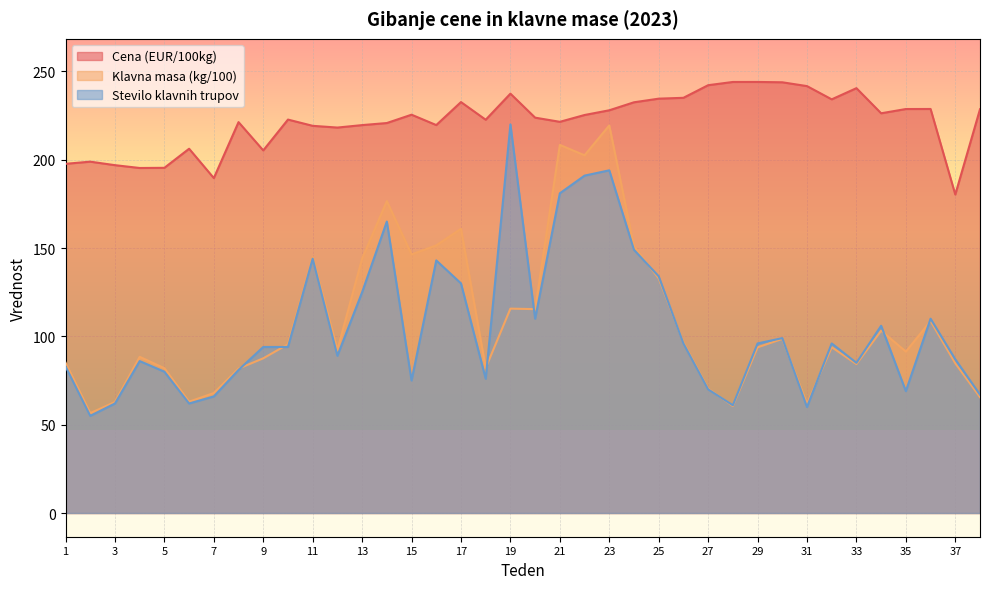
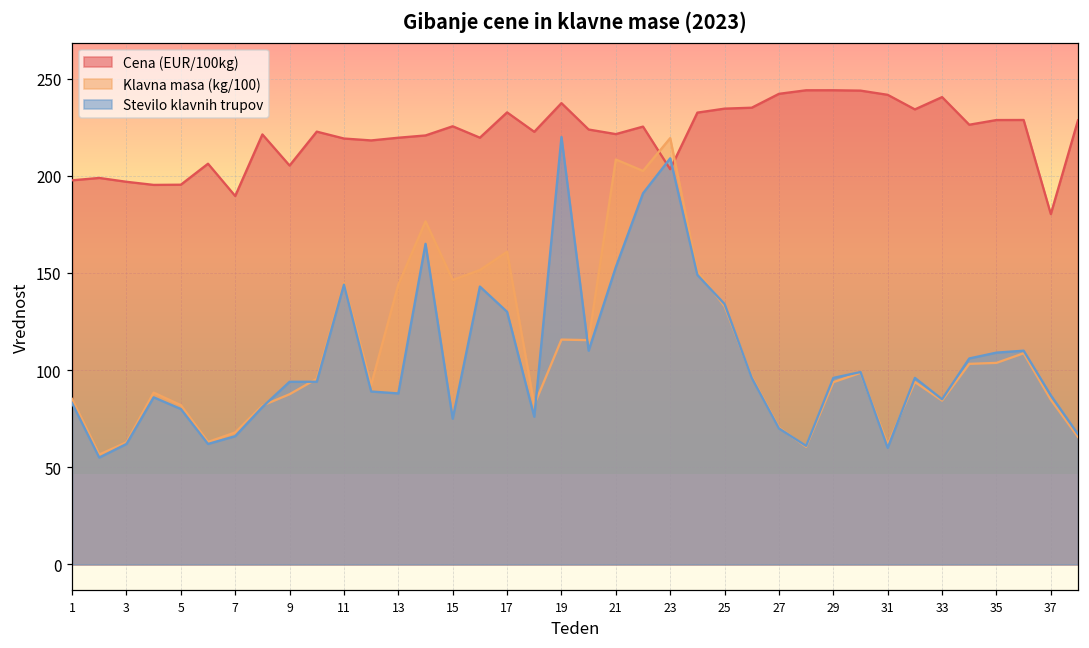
  {
    "Cena (EUR/100kg)": {
      "1": 198,
      "3": 197,
      "5": 195,
      "7": 190,
      "9": 205,
      "11": 219,
      "13": 220,
      "15": 225,
      "17": 233,
      "19": 237,
      "21": 221,
-     "23": 228,
+     "23": 203,
      "25": 235,
      "27": 242,
      "29": 244,
      "31": 242,
      "33": 241,
      "35": 229,
      "37": 180
    },
    "Klavna masa (kg/100)": {
      "1": 85,
      "5": 82,
      "7": 68,
      "9": 88,
      "13": 144,
      "15": 146,
      "17": 161,
      "19": 116,
      "21": 208,
      "23": 219,
      "29": 94,
      "31": 62,
-     "35": 91,
+     "35": 104,
      "37": 85
    },
    "Stevilo klavnih trupov": {
      "1": 83,
      "5": 80,
      "7": 66,
      "9": 94,
-     "13": 125,
+     "13": 88,
      "15": 75,
      "17": 130,
      "19": 220,
-     "21": 181,
-     "23": 194,
+     "21": 153,
+     "23": 209,
      "29": 96,
      "31": 60,
-     "35": 69,
+     "35": 109,
      "37": 87
    }
  }
